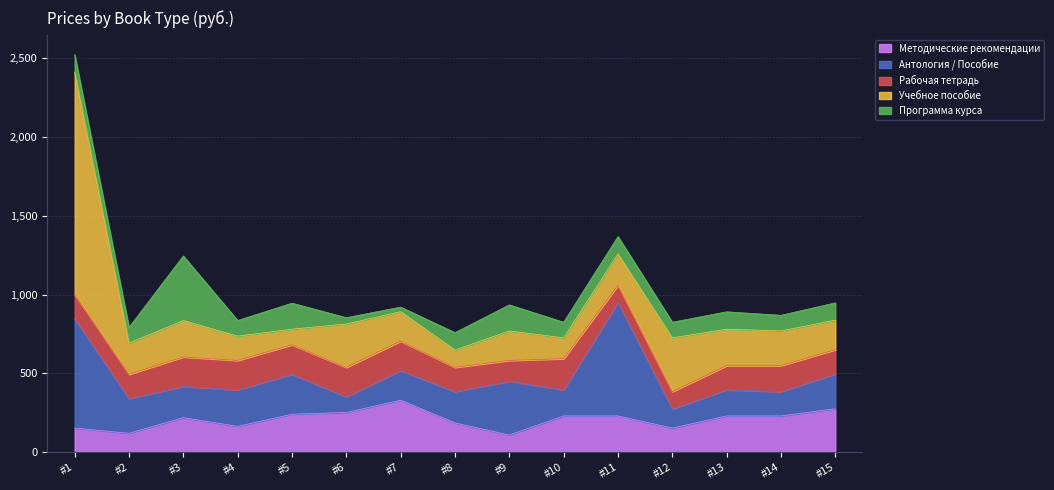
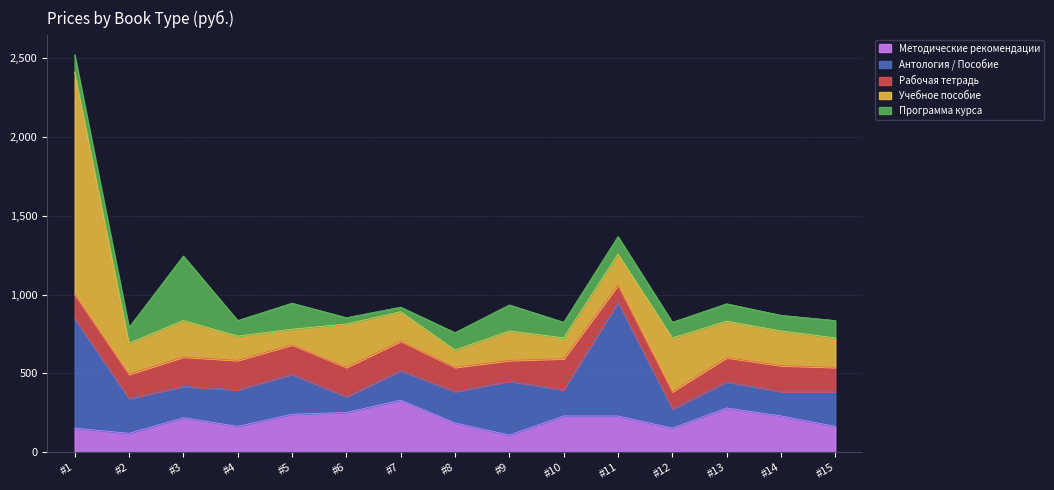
  {
    "Методические рекомендации": {
      "#1": "150",
      "#2": "120",
      "#3": "220",
      "#4": "170",
      "#5": "240",
      "#6": "250",
      "#7": "330",
      "#8": "190",
      "#9": "110",
      "#10": "230",
      "#11": "230",
      "#12": "150",
-     "#13": "230",
+     "#13": "280",
      "#14": "230",
-     "#15": "280"
+     "#15": "170"
    },
    "Антология / Пособие": {
      "#1": "690",
      "#2": "220",
      "#3": "200",
      "#4": "230",
      "#5": "250",
      "#6": "100",
      "#7": "190",
      "#8": "200",
      "#9": "340",
      "#10": "170",
      "#11": "720",
      "#12": "120",
      "#13": "170",
      "#14": "150",
      "#15": "220"
    },
    "Рабочая тетрадь": {
      "#1": "150",
      "#2": "150",
      "#3": "190",
      "#4": "190",
      "#5": "190",
      "#6": "190",
      "#7": "190",
      "#8": "150",
      "#9": "130",
      "#10": "200",
      "#11": "110",
      "#12": "110",
      "#13": "150",
      "#14": "170",
      "#15": "150"
    },
    "Учебное пособие": {
      "#1": "1,410",
      "#2": "200",
      "#3": "230",
      "#4": "150",
      "#5": "100",
      "#6": "280",
      "#7": "190",
      "#8": "110",
      "#9": "190",
      "#10": "130",
      "#11": "200",
      "#12": "340",
      "#13": "230",
      "#14": "220",
      "#15": "190"
    },
    "Программа курса": {
      "#1": "110",
      "#2": "100",
      "#3": "410",
      "#4": "100",
      "#5": "170",
      "#6": "40",
      "#7": "30",
      "#8": "110",
      "#9": "170",
      "#10": "100",
      "#11": "110",
      "#12": "100",
      "#13": "110",
      "#14": "100",
      "#15": "110"
    }
  }
